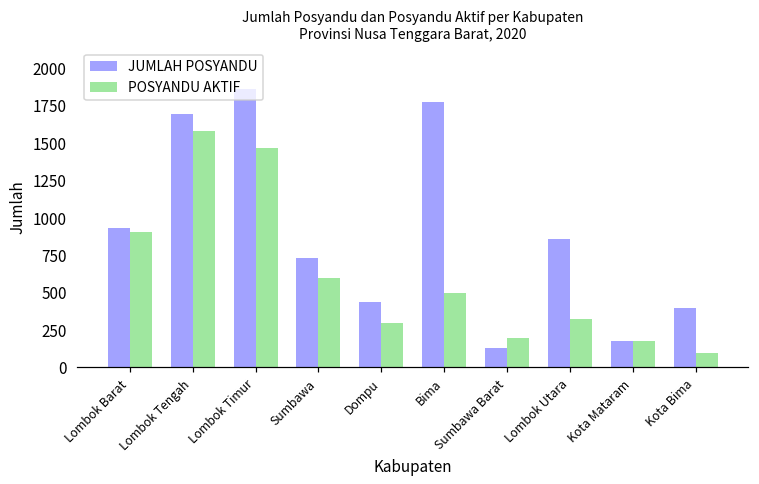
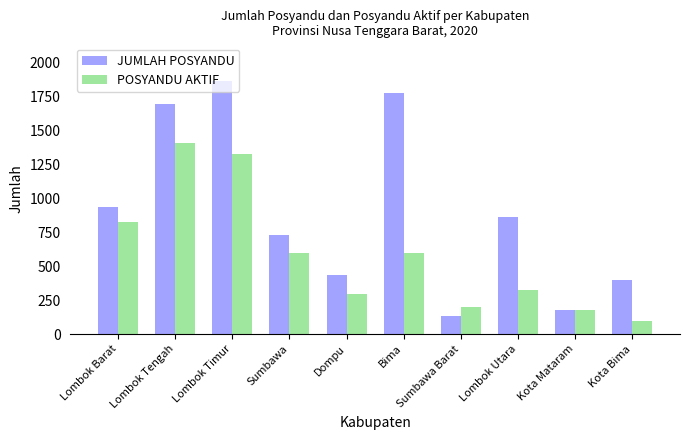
  {
    "JUMLAH POSYANDU": {
      "Lombok Barat": 940,
      "Lombok Tengah": 1700,
      "Sumbawa": 730,
      "Dompu": 440,
      "Bima": 1780,
      "Sumbawa Barat": 130,
      "Lombok Utara": 860,
      "Kota Mataram": 180,
      "Kota Bima": 400
    },
    "POSYANDU AKTIF": {
-     "Lombok Barat": 910,
-     "Lombok Tengah": 1580,
-     "Lombok Timur": 1470,
+     "Lombok Barat": 830,
+     "Lombok Tengah": 1400,
+     "Lombok Timur": 1320,
      "Sumbawa": 600,
      "Dompu": 300,
-     "Bima": 500,
+     "Bima": 600,
      "Sumbawa Barat": 200,
      "Lombok Utara": 320,
      "Kota Mataram": 180,
      "Kota Bima": 100
    }
  }
